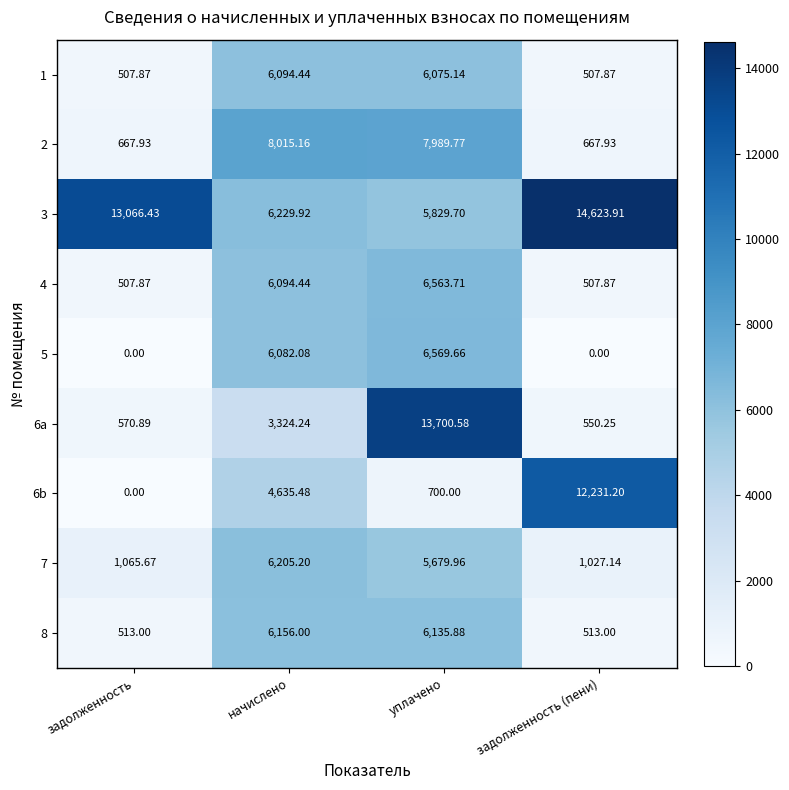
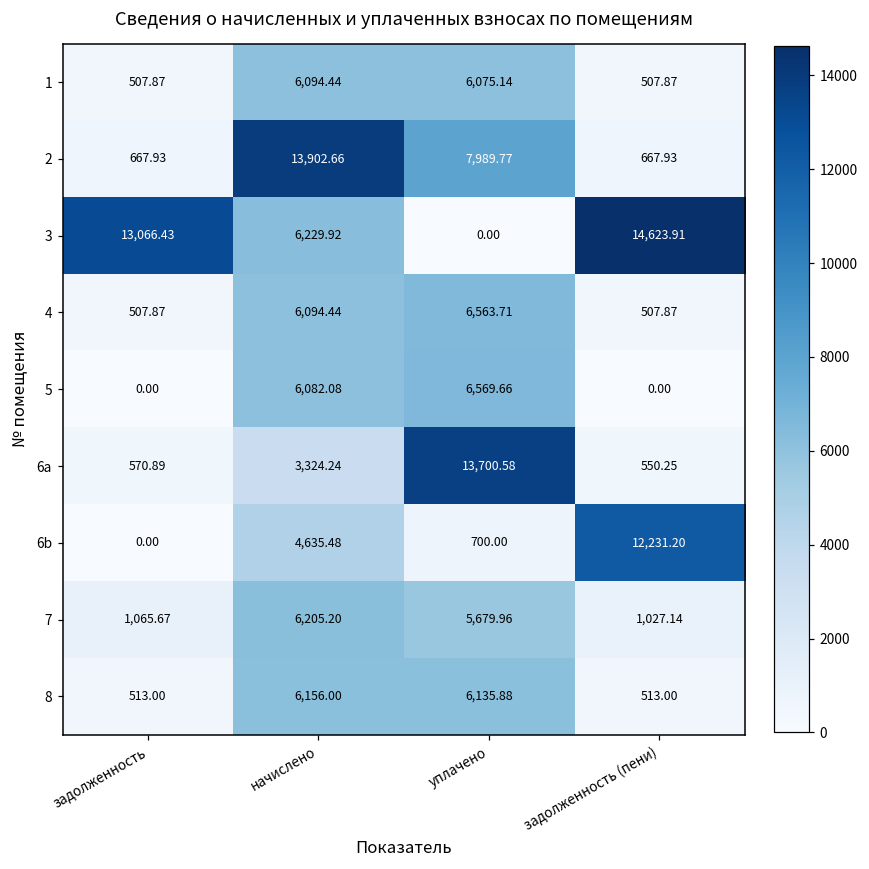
  {
    "1": {
      "задолженность": "507.87",
      "начислено": "6,094.44",
      "уплачено": "6,075.14",
      "задолженность (пени)": "507.87"
    },
    "2": {
      "задолженность": "667.93",
-     "начислено": "8,015.16",
+     "начислено": "13,902.66",
      "уплачено": "7,989.77",
      "задолженность (пени)": "667.93"
    },
    "3": {
      "задолженность": "13,066.43",
      "начислено": "6,229.92",
-     "уплачено": "5,829.70",
+     "уплачено": "0.00",
      "задолженность (пени)": "14,623.91"
    },
    "4": {
      "задолженность": "507.87",
      "начислено": "6,094.44",
      "уплачено": "6,563.71",
      "задолженность (пени)": "507.87"
    },
    "5": {
      "задолженность": "0.00",
      "начислено": "6,082.08",
      "уплачено": "6,569.66",
      "задолженность (пени)": "0.00"
    },
    "6a": {
      "задолженность": "570.89",
      "начислено": "3,324.24",
      "уплачено": "13,700.58",
      "задолженность (пени)": "550.25"
    },
    "6b": {
      "задолженность": "0.00",
      "начислено": "4,635.48",
      "уплачено": "700.00",
      "задолженность (пени)": "12,231.20"
    },
    "7": {
      "задолженность": "1,065.67",
      "начислено": "6,205.20",
      "уплачено": "5,679.96",
      "задолженность (пени)": "1,027.14"
    },
    "8": {
      "задолженность": "513.00",
      "начислено": "6,156.00",
      "уплачено": "6,135.88",
      "задолженность (пени)": "513.00"
    }
  }
